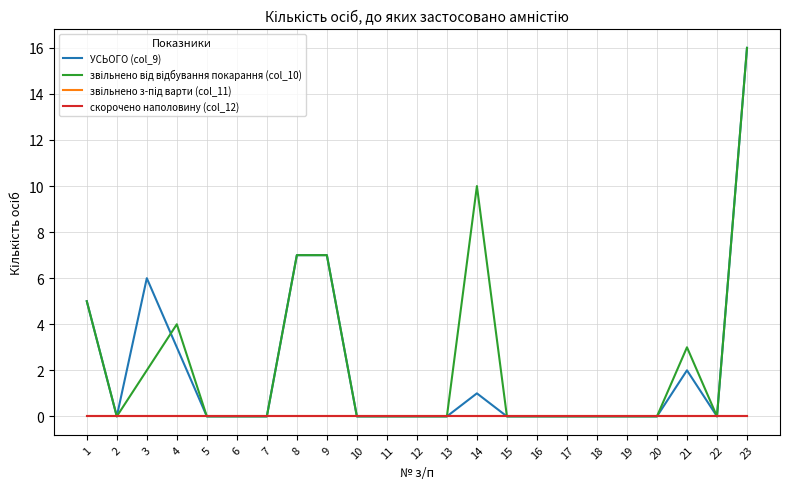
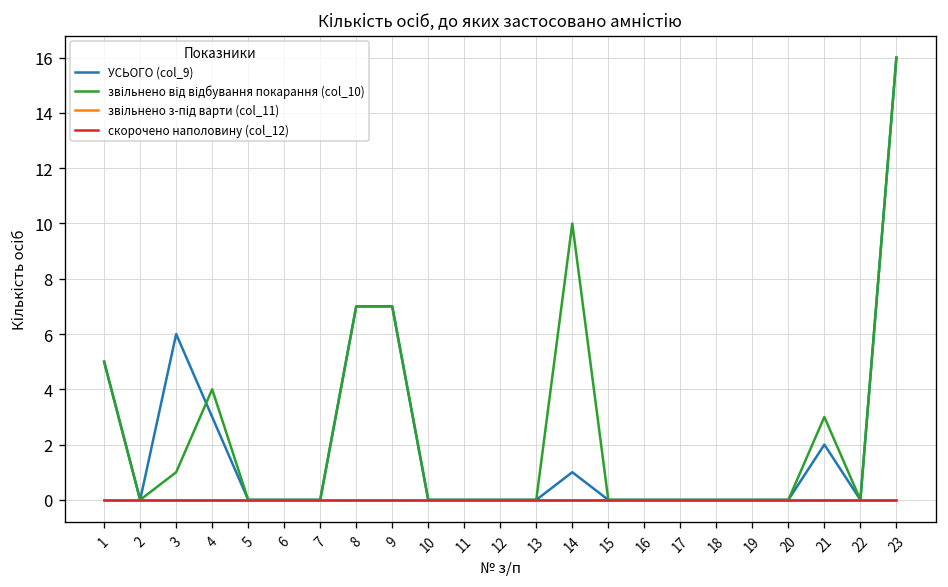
  {
    "УСЬОГО (col_9)": {
      "3": 6,
      "4": 3,
      "14": 1,
      "21": 2
    },
    "звільнено від відбування покарання (col_10)": {
-     "3": 2,
+     "3": 1,
      "4": 4,
      "14": 10,
      "21": 3
    },
    "скорочено наполовину (col_12)": {
      "1": 0,
      "3": 0,
      "4": 0,
      "8": 0,
      "9": 0,
      "14": 0,
      "21": 0,
      "23": 0
    }
  }
